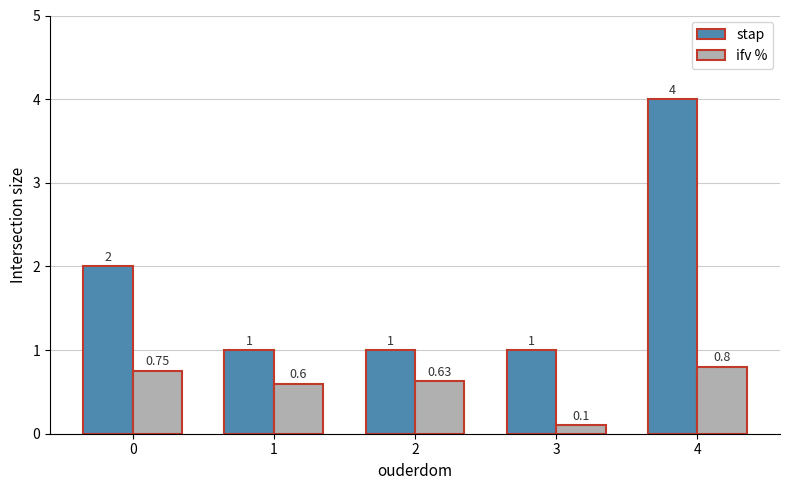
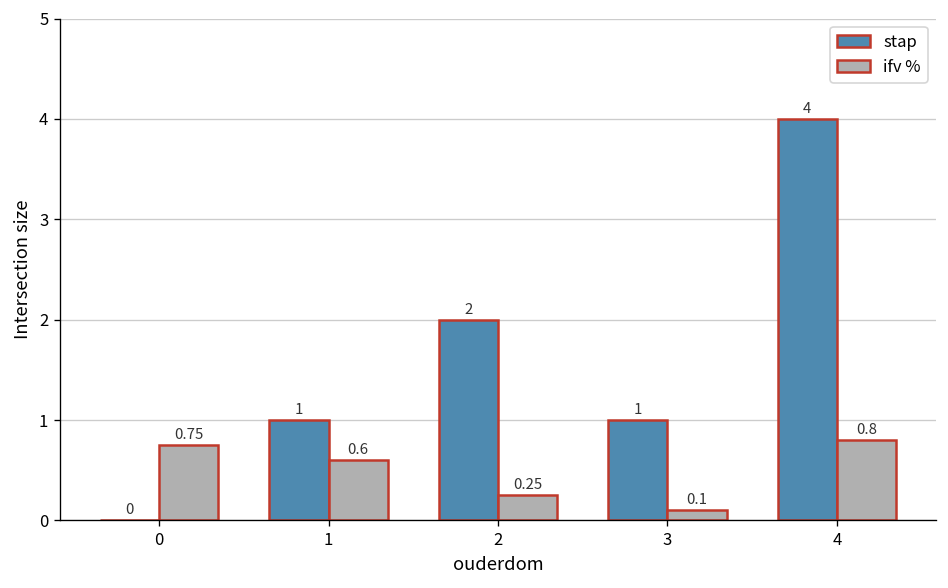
  {
    "stap": {
-     "0": 2,
+     "0": 0,
      "1": 1,
-     "2": 1,
+     "2": 2,
      "3": 1,
      "4": 4
    },
    "ifv %": {
      "0": 0.75,
      "1": 0.6,
-     "2": 0.63,
+     "2": 0.25,
      "3": 0.1,
      "4": 0.8
    }
  }
